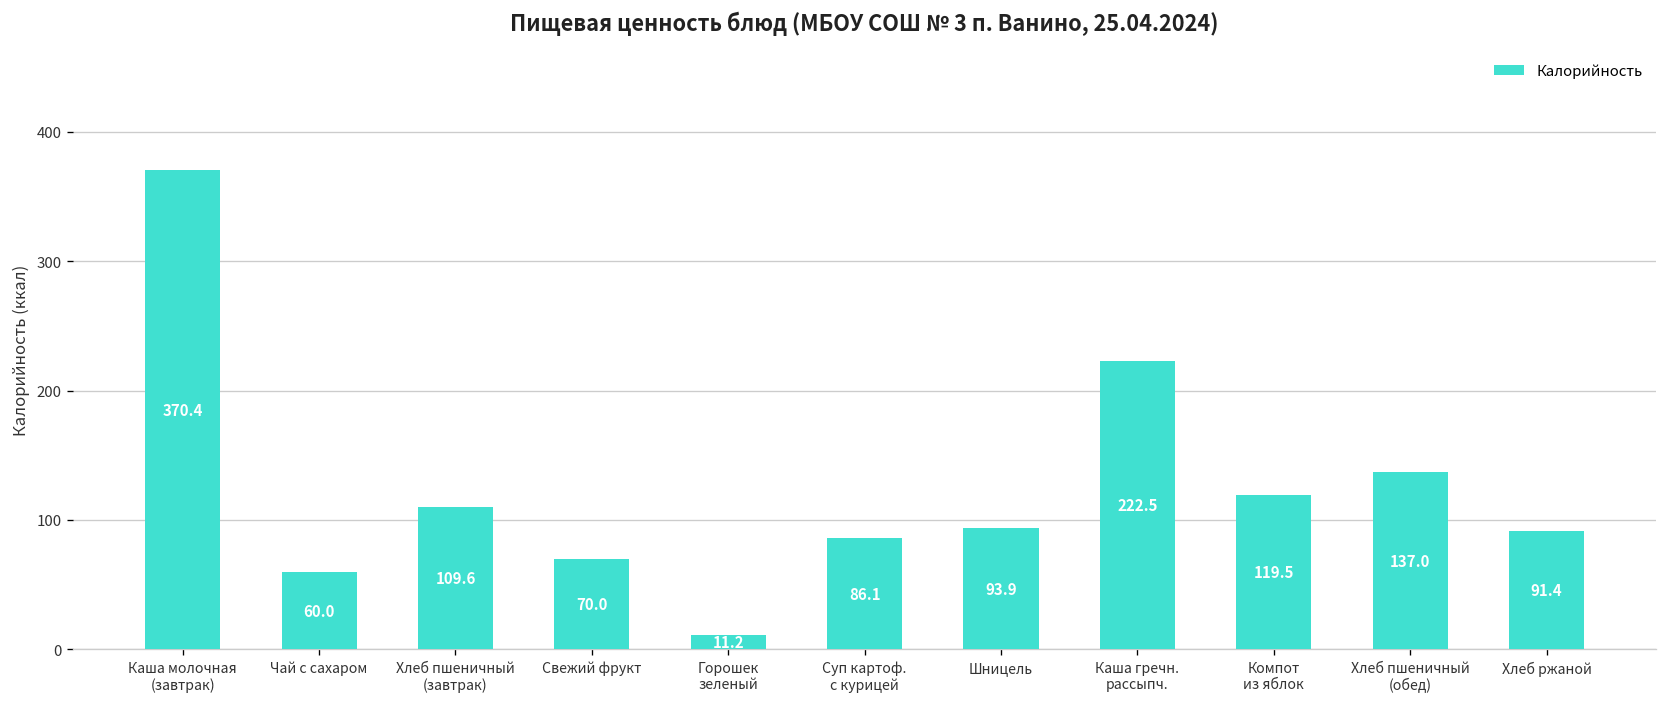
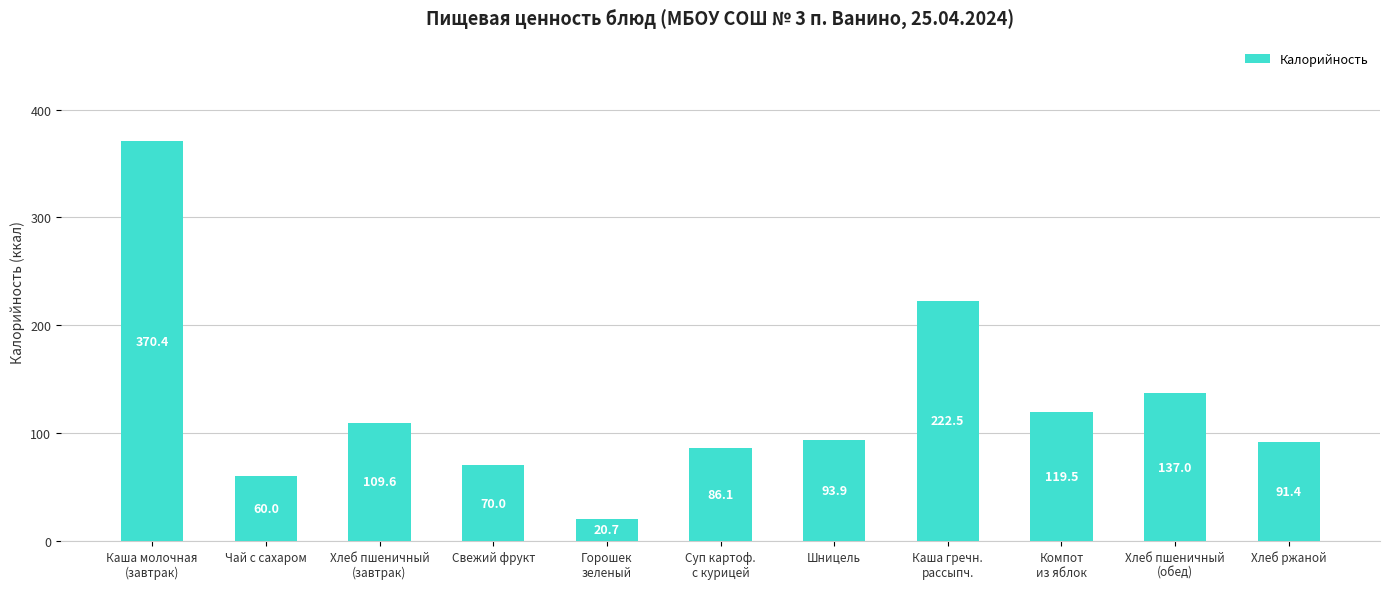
  {
    "Каша молочная (завтрак)": 370.4,
    "Чай с сахаром": 60.0,
    "Хлеб пшеничный (завтрак)": 109.6,
    "Свежий фрукт": 70.0,
-   "Горошек зеленый": 11.2,
+   "Горошек зеленый": 20.7,
    "Суп картоф. с курицей": 86.1,
    "Шницель": 93.9,
    "Каша гречн. рассыпч.": 222.5,
    "Компот из яблок": 119.5,
    "Хлеб пшеничный (обед)": 137.0,
    "Хлеб ржаной": 91.4
  }
